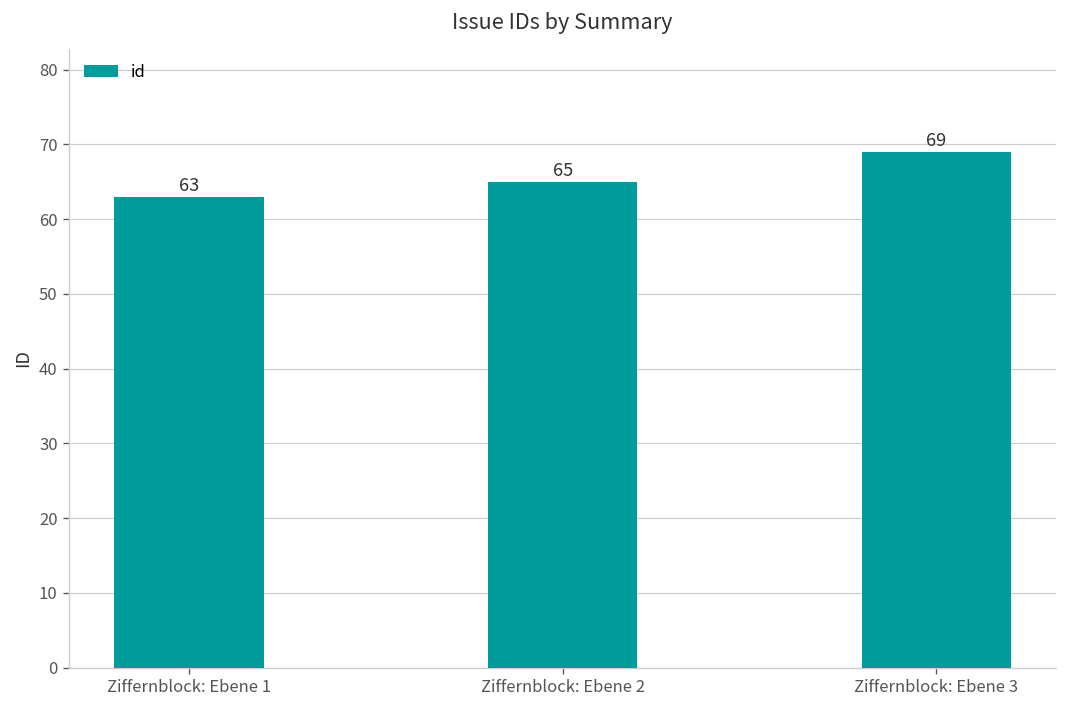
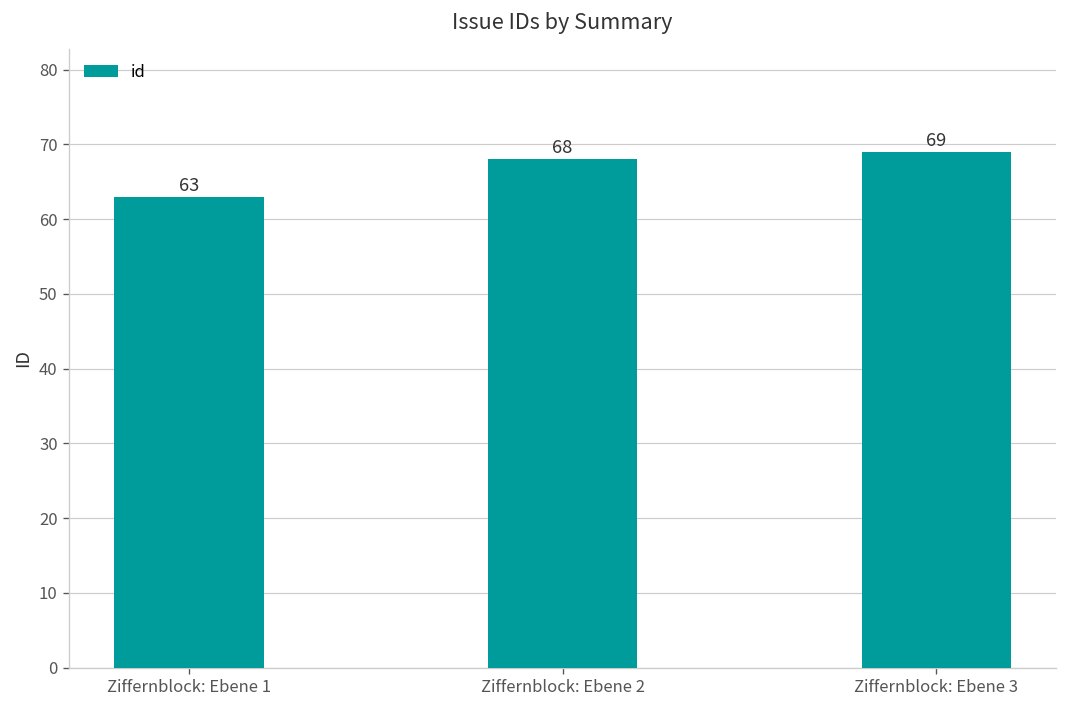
  {
    "Ziffernblock: Ebene 1": 63,
-   "Ziffernblock: Ebene 2": 65,
+   "Ziffernblock: Ebene 2": 68,
    "Ziffernblock: Ebene 3": 69
  }
